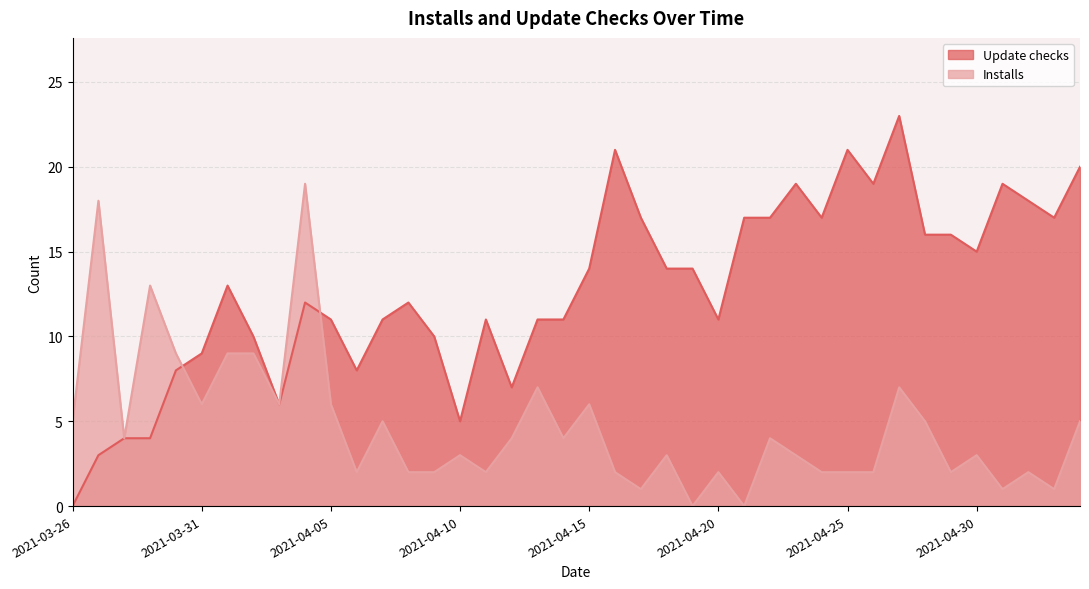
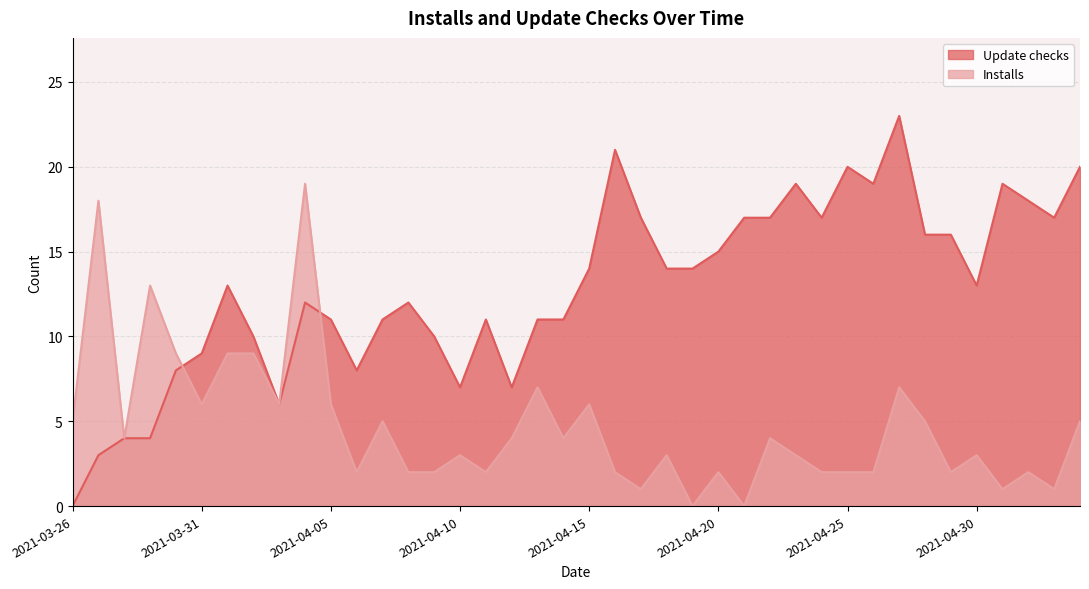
  {
    "Update checks": {
      "2021-03-26": 0,
      "2021-03-31": 9,
      "2021-04-05": 11,
-     "2021-04-10": 5,
+     "2021-04-10": 7,
      "2021-04-15": 14,
-     "2021-04-20": 11,
-     "2021-04-25": 21,
-     "2021-04-30": 15
+     "2021-04-20": 15,
+     "2021-04-25": 20,
+     "2021-04-30": 13
    },
    "Installs": {
      "2021-03-26": 5,
      "2021-03-31": 6,
      "2021-04-05": 6,
      "2021-04-10": 3,
      "2021-04-15": 6,
      "2021-04-20": 2,
      "2021-04-25": 2,
      "2021-04-30": 3
    }
  }
